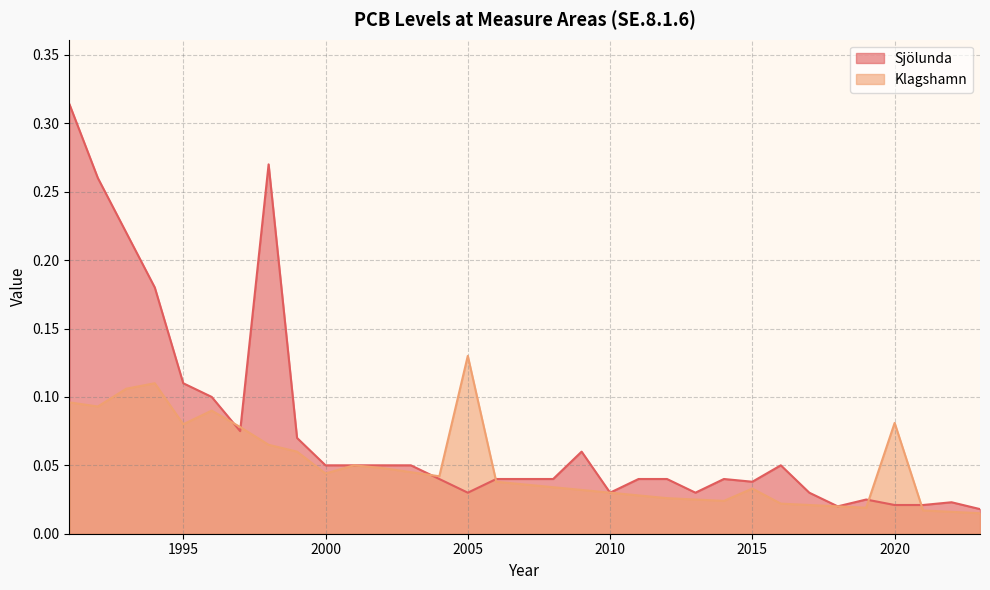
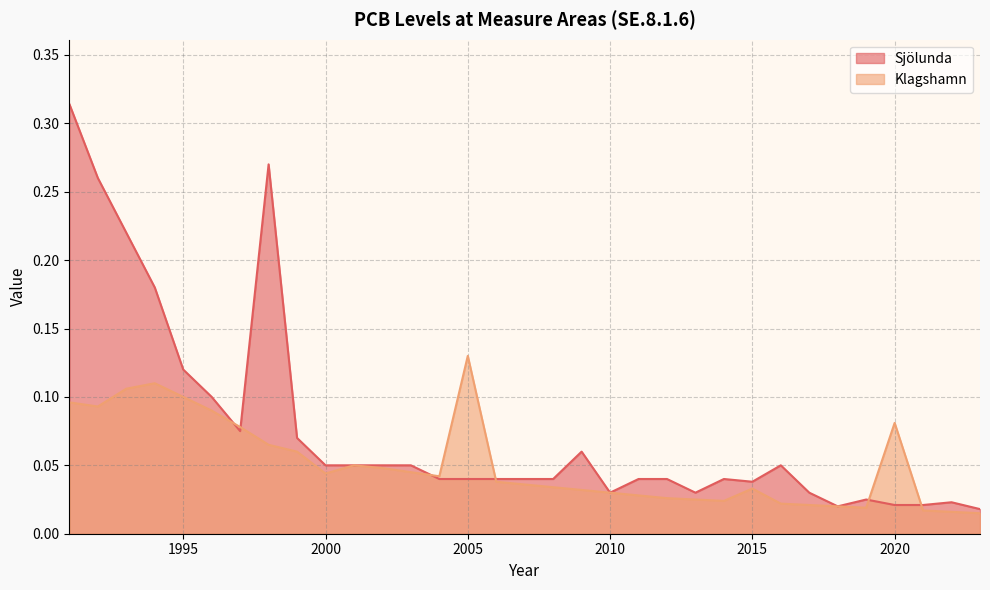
  {
    "Sjölunda": {
-     "1995": 0.11,
+     "1995": 0.12,
      "2000": 0.05,
-     "2005": 0.03,
+     "2005": 0.04,
      "2015": 0.038,
      "2020": 0.02
    },
    "Klagshamn": {
-     "1995": 0.08,
+     "1995": 0.10,
      "2000": 0.044,
      "2005": 0.13,
      "2015": 0.033,
      "2020": 0.08
    }
  }
